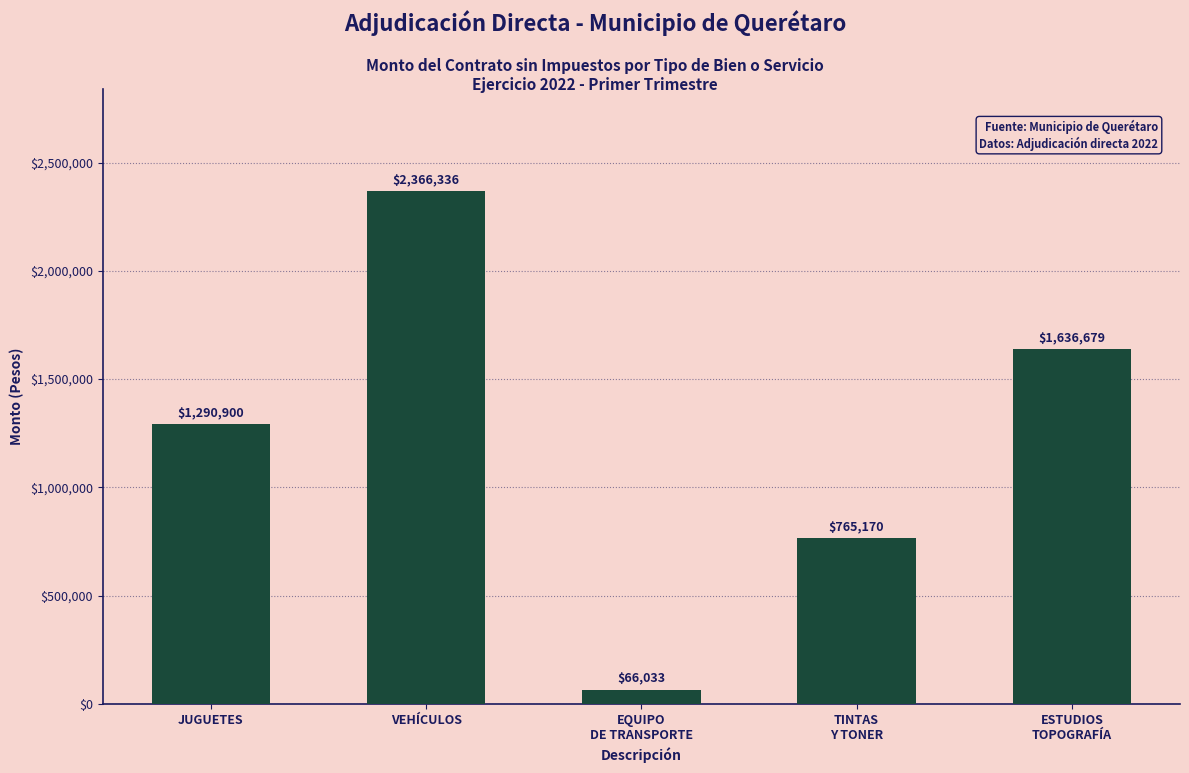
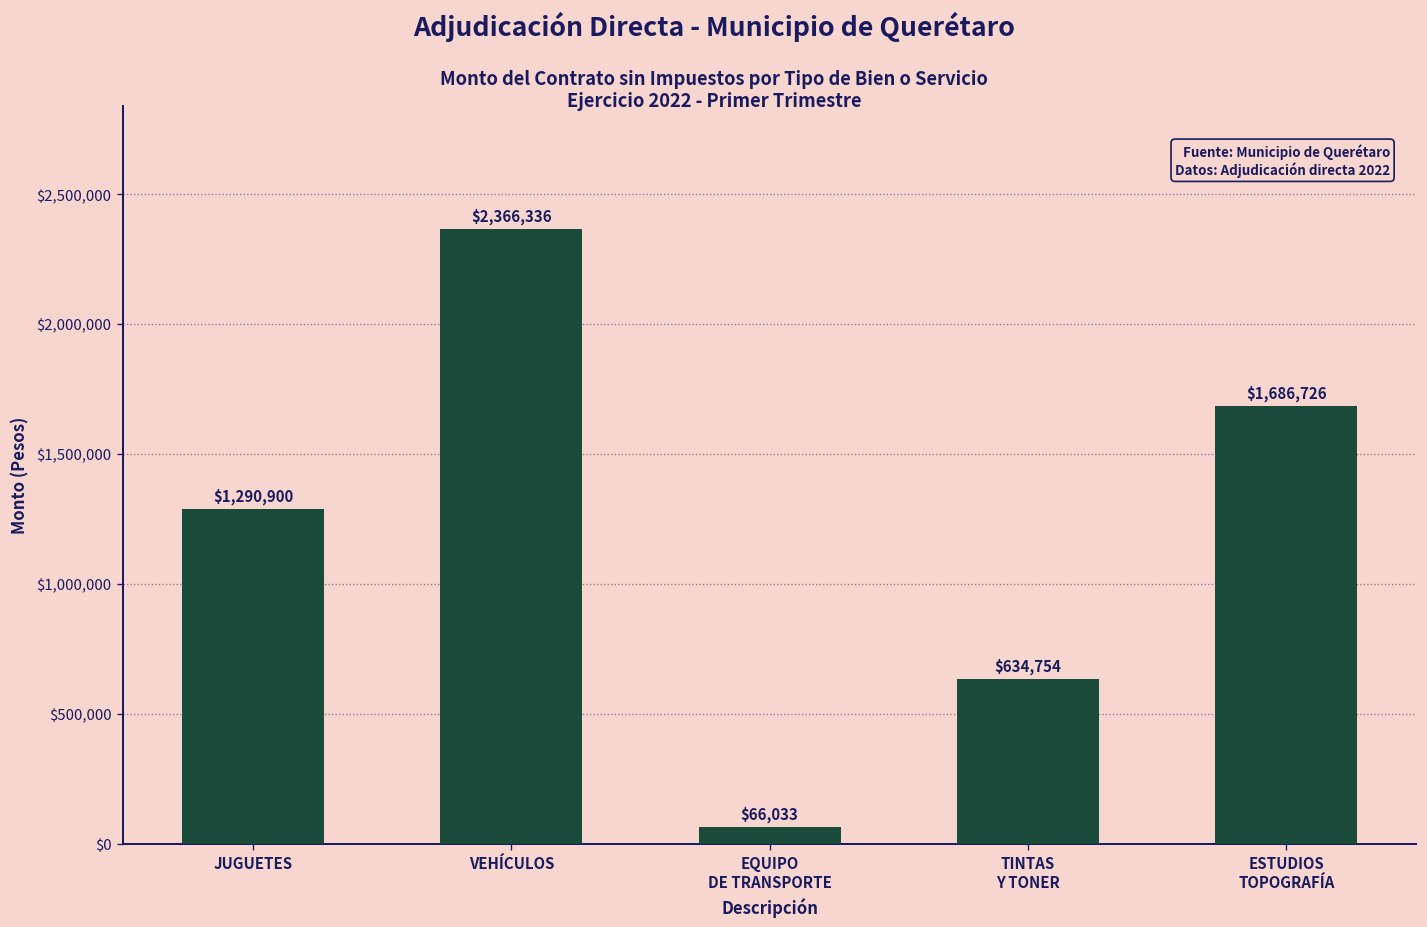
  {
    "JUGUETES": "$1,290,900",
    "VEHÍCULOS": "$2,366,336",
    "EQUIPO DE TRANSPORTE": "$66,033",
-   "TINTAS Y TONER": "$765,170",
-   "ESTUDIOS TOPOGRAFÍA": "$1,636,679"
+   "TINTAS Y TONER": "$634,754",
+   "ESTUDIOS TOPOGRAFÍA": "$1,686,726"
  }
